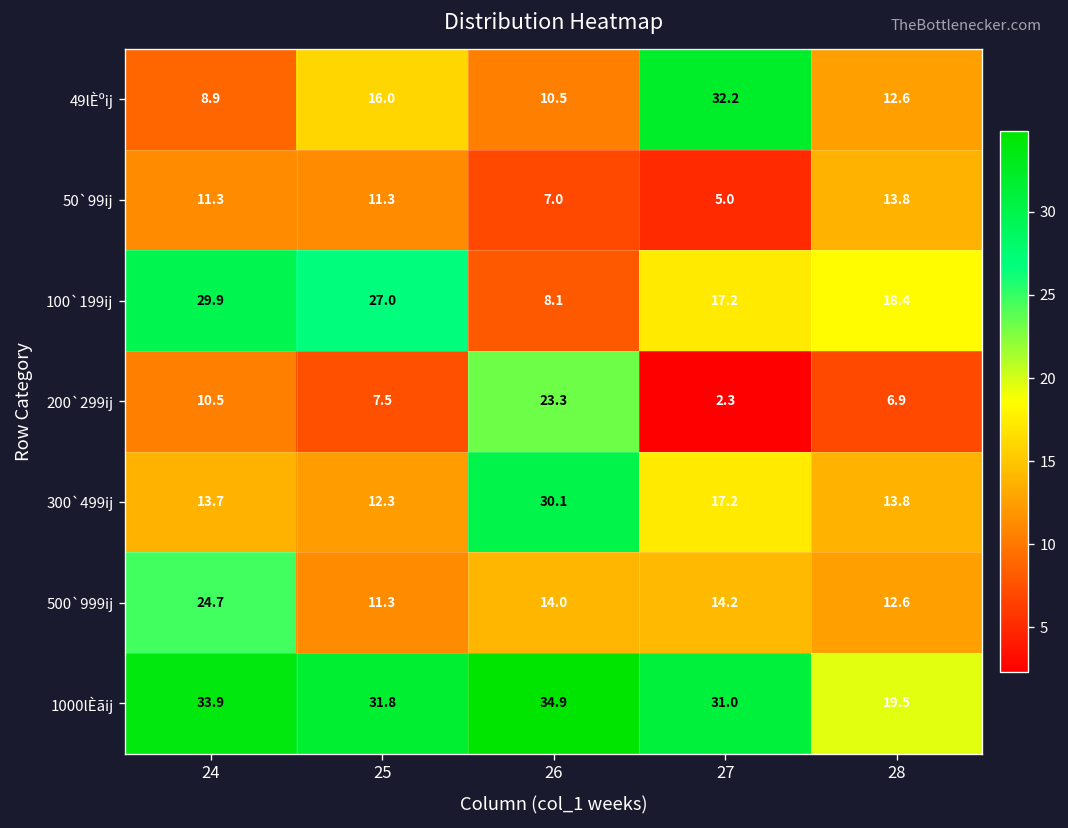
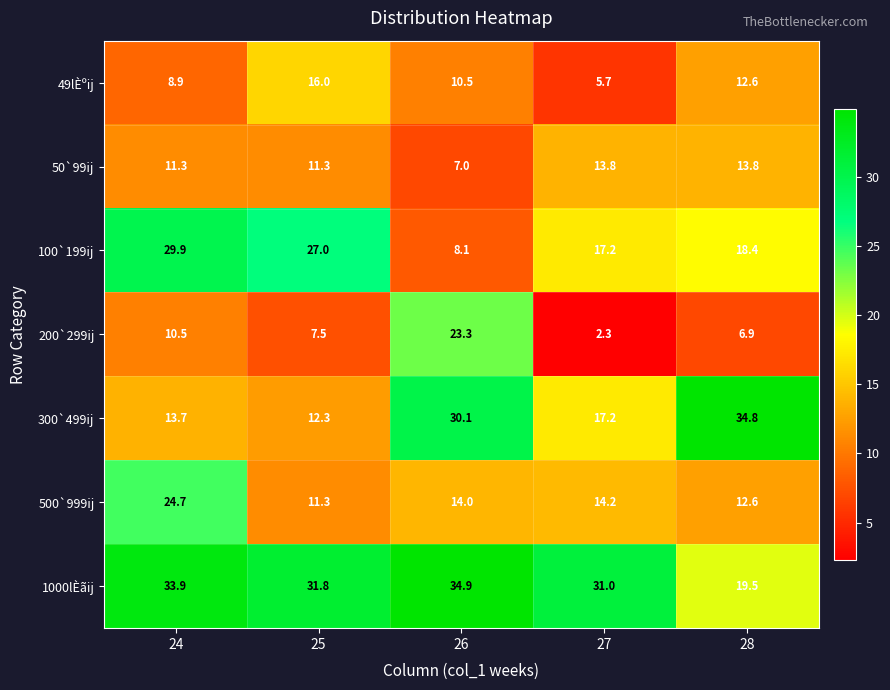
  {
    "49lÈºij": {
      "24": 8.9,
      "25": 16.0,
      "26": 10.5,
-     "27": 32.2,
+     "27": 5.7,
      "28": 12.6
    },
    "50`99ij": {
      "24": 11.3,
      "25": 11.3,
      "26": 7.0,
-     "27": 5.0,
+     "27": 13.8,
      "28": 13.8
    },
    "100`199ij": {
      "24": 29.9,
      "25": 27.0,
      "26": 8.1,
      "27": 17.2,
      "28": 18.4
    },
    "200`299ij": {
      "24": 10.5,
      "25": 7.5,
      "26": 23.3,
      "27": 2.3,
      "28": 6.9
    },
    "300`499ij": {
      "24": 13.7,
      "25": 12.3,
      "26": 30.1,
      "27": 17.2,
-     "28": 13.8
+     "28": 34.8
    },
    "500`999ij": {
      "24": 24.7,
      "25": 11.3,
      "26": 14.0,
      "27": 14.2,
      "28": 12.6
    },
    "1000lÈãij": {
      "24": 33.9,
      "25": 31.8,
      "26": 34.9,
      "27": 31.0,
      "28": 19.5
    }
  }
